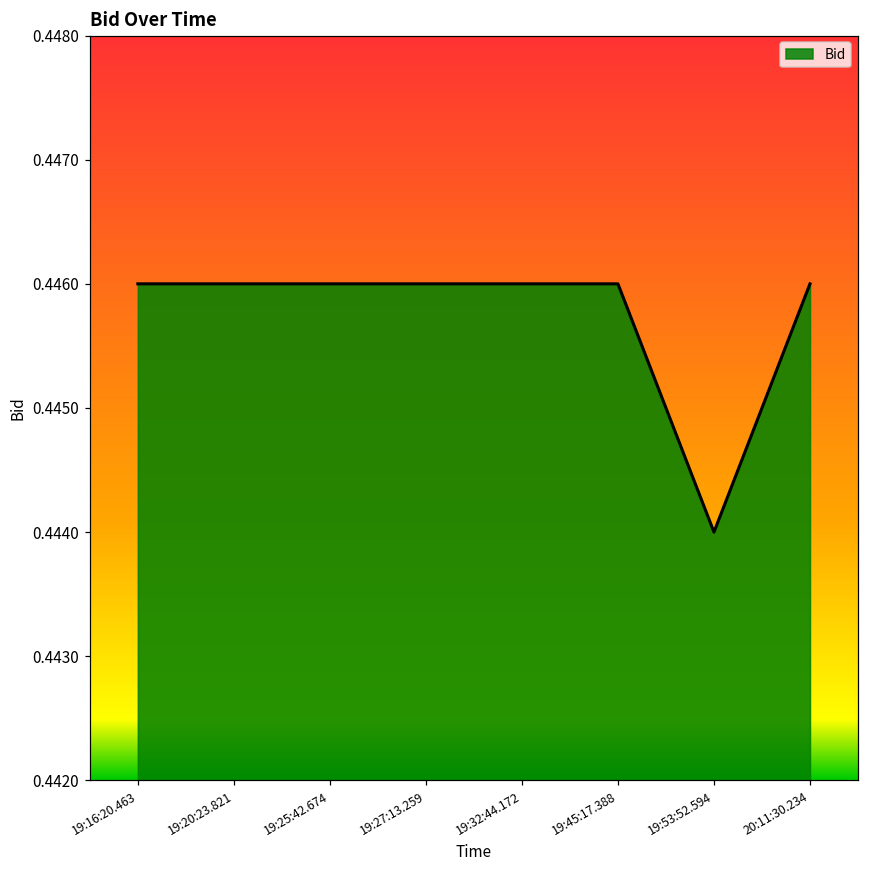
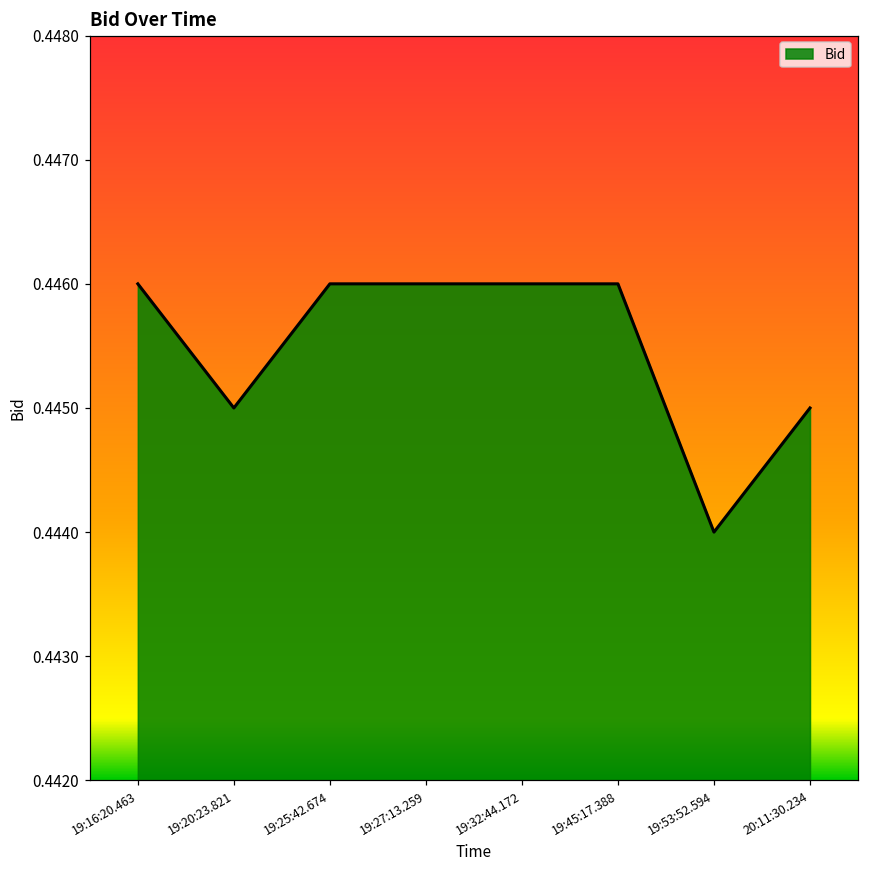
  {
    "19:16:20.463": 0.446,
-   "19:20:23.821": 0.446,
+   "19:20:23.821": 0.445,
    "19:25:42.674": 0.446,
    "19:27:13.259": 0.446,
    "19:32:44.172": 0.446,
    "19:45:17.388": 0.446,
    "19:53:52.594": 0.444,
-   "20:11:30.234": 0.446
+   "20:11:30.234": 0.445
  }
